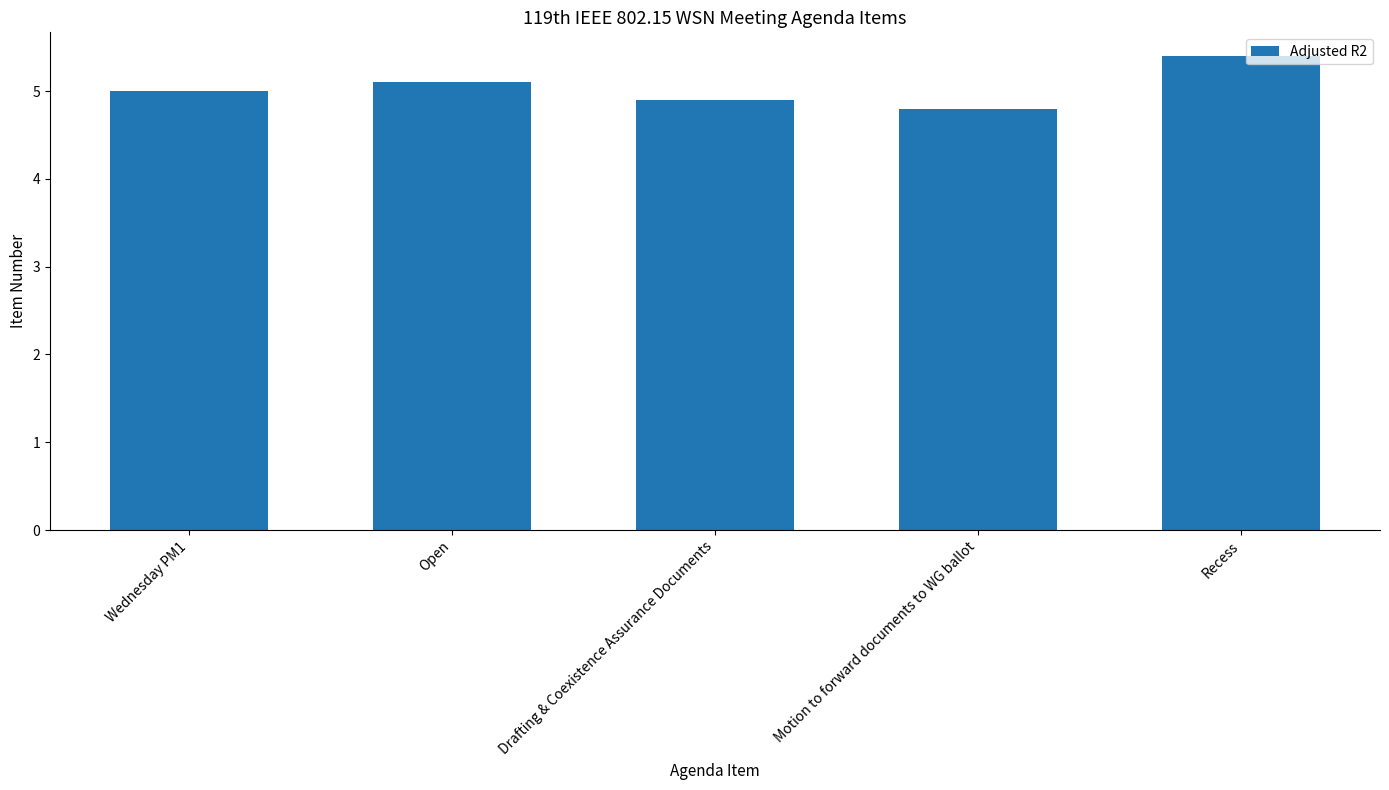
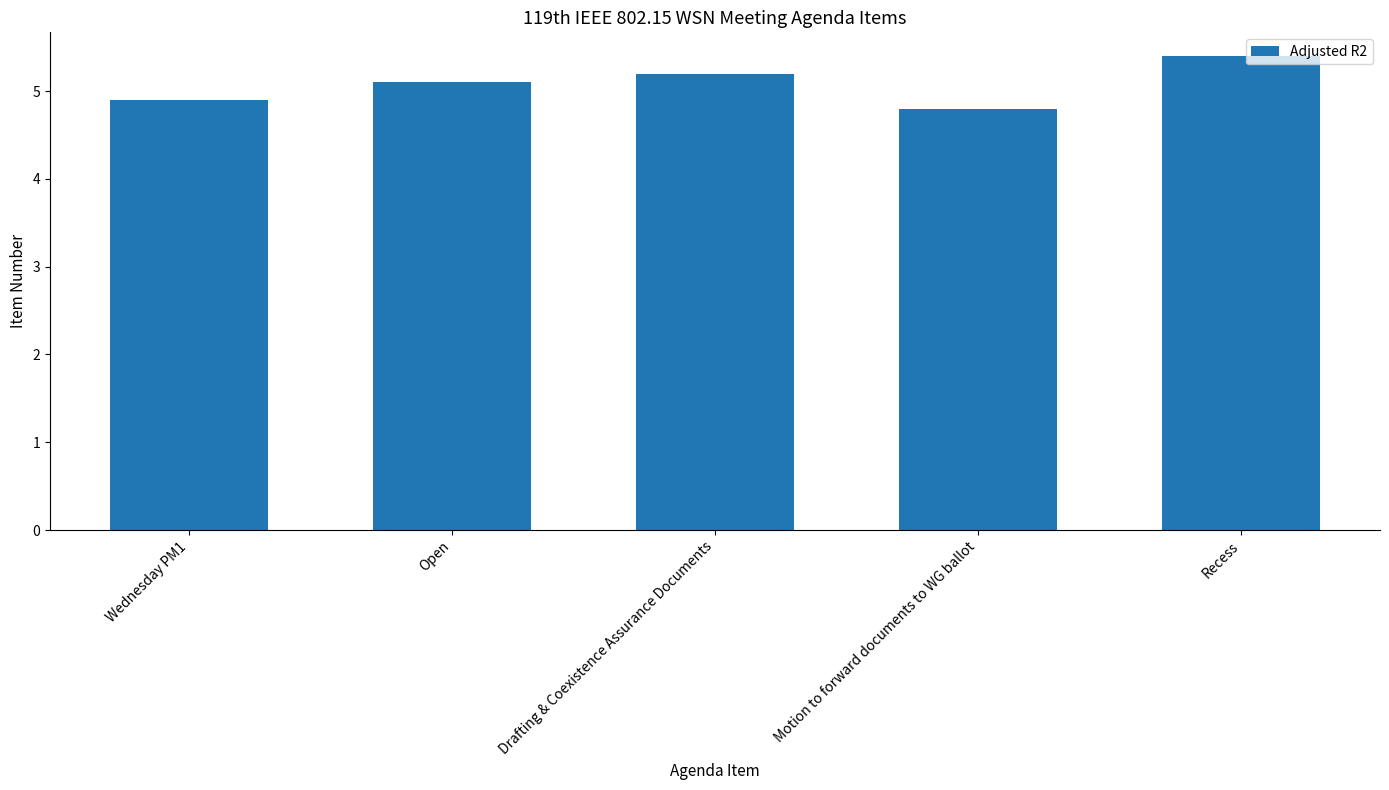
  {
-   "Wednesday PM1": 5.0,
+   "Wednesday PM1": 4.9,
    "Open": 5.1,
-   "Drafting & Coexistence Assurance Documents": 4.9,
+   "Drafting & Coexistence Assurance Documents": 5.2,
    "Motion to forward documents to WG ballot": 4.8,
    "Recess": 5.4
  }
